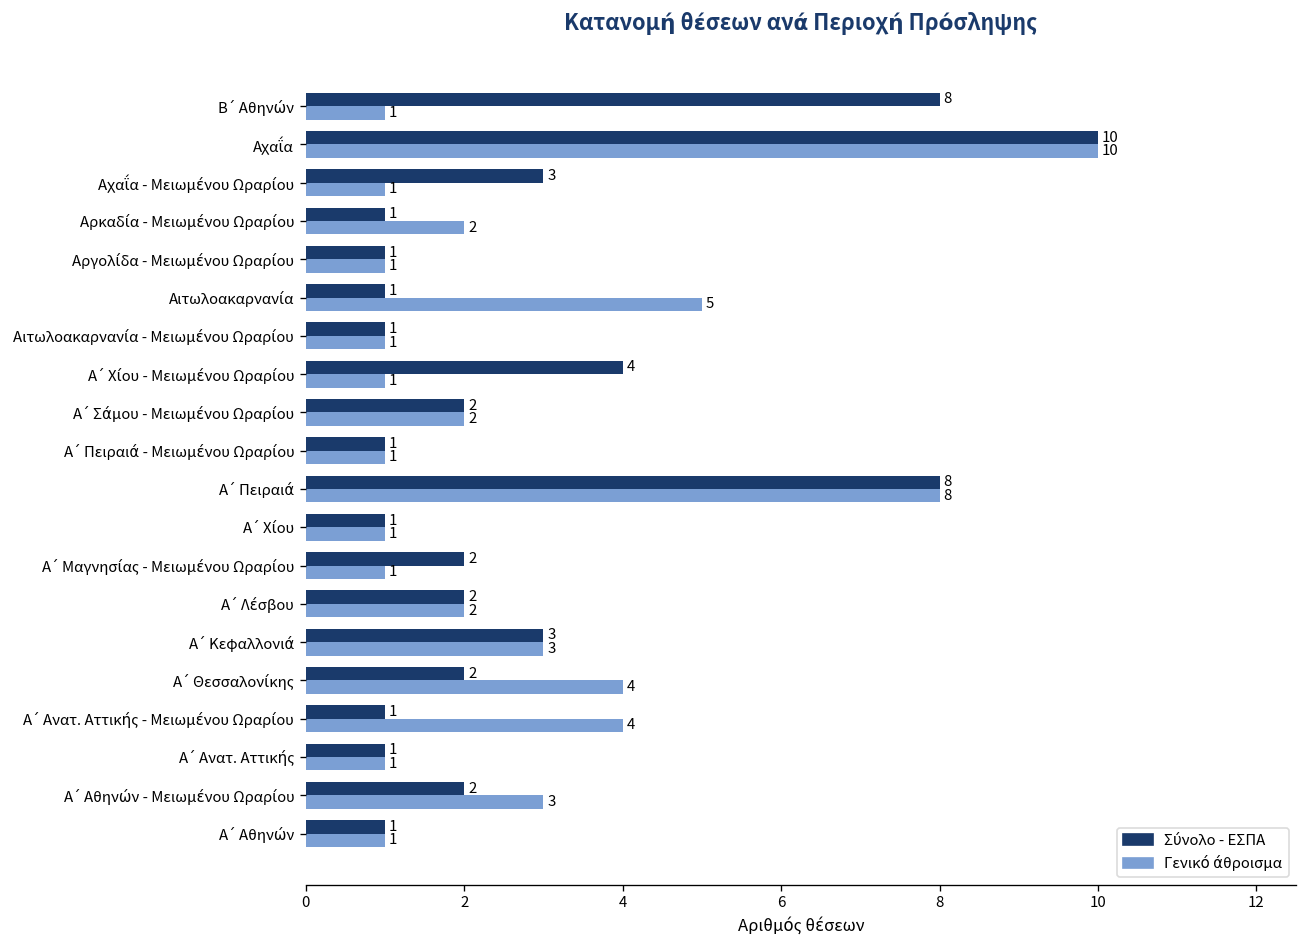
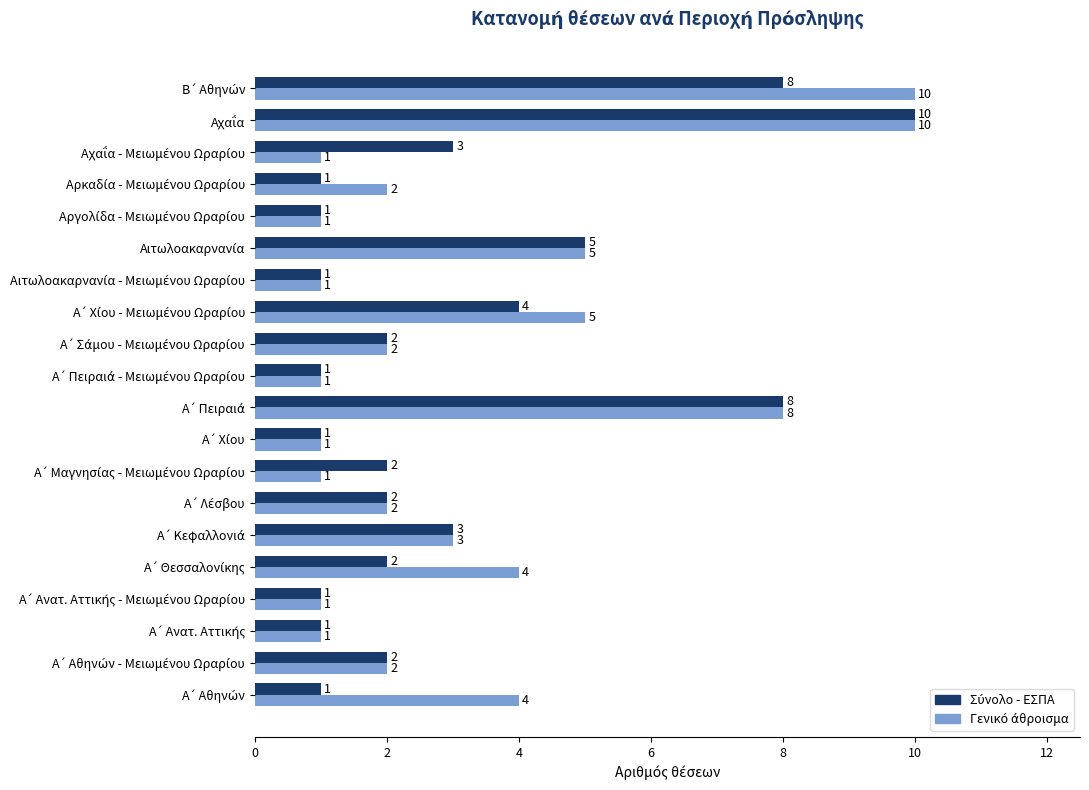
  {
    "Σύνολο - ΕΣΠΑ": {
      "Β΄ Αθηνών": 8,
      "Αχαΐα": 10,
      "Αχαΐα - Μειωμένου Ωραρίου": 3,
      "Αρκαδία - Μειωμένου Ωραρίου": 1,
      "Αργολίδα - Μειωμένου Ωραρίου": 1,
-     "Αιτωλοακαρνανία": 1,
+     "Αιτωλοακαρνανία": 5,
      "Αιτωλοακαρνανία - Μειωμένου Ωραρίου": 1,
      "Α΄ Χίου - Μειωμένου Ωραρίου": 4,
      "Α΄ Σάμου - Μειωμένου Ωραρίου": 2,
      "Α΄ Πειραιά - Μειωμένου Ωραρίου": 1,
      "Α΄ Πειραιά": 8,
      "Α΄ Χίου": 1,
      "Α΄ Μαγνησίας - Μειωμένου Ωραρίου": 2,
      "Α΄ Λέσβου": 2,
      "Α΄ Κεφαλλονιά": 3,
      "Α΄ Θεσσαλονίκης": 2,
      "Α΄ Ανατ. Αττικής - Μειωμένου Ωραρίου": 1,
      "Α΄ Ανατ. Αττικής": 1,
      "Α΄ Αθηνών - Μειωμένου Ωραρίου": 2,
      "Α΄ Αθηνών": 1
    },
    "Γενικό άθροισμα": {
-     "Β΄ Αθηνών": 1,
+     "Β΄ Αθηνών": 10,
      "Αχαΐα": 10,
      "Αχαΐα - Μειωμένου Ωραρίου": 1,
      "Αρκαδία - Μειωμένου Ωραρίου": 2,
      "Αργολίδα - Μειωμένου Ωραρίου": 1,
      "Αιτωλοακαρνανία": 5,
      "Αιτωλοακαρνανία - Μειωμένου Ωραρίου": 1,
-     "Α΄ Χίου - Μειωμένου Ωραρίου": 1,
+     "Α΄ Χίου - Μειωμένου Ωραρίου": 5,
      "Α΄ Σάμου - Μειωμένου Ωραρίου": 2,
      "Α΄ Πειραιά - Μειωμένου Ωραρίου": 1,
      "Α΄ Πειραιά": 8,
      "Α΄ Χίου": 1,
      "Α΄ Μαγνησίας - Μειωμένου Ωραρίου": 1,
      "Α΄ Λέσβου": 2,
      "Α΄ Κεφαλλονιά": 3,
      "Α΄ Θεσσαλονίκης": 4,
-     "Α΄ Ανατ. Αττικής - Μειωμένου Ωραρίου": 4,
+     "Α΄ Ανατ. Αττικής - Μειωμένου Ωραρίου": 1,
      "Α΄ Ανατ. Αττικής": 1,
-     "Α΄ Αθηνών - Μειωμένου Ωραρίου": 3,
-     "Α΄ Αθηνών": 1
+     "Α΄ Αθηνών - Μειωμένου Ωραρίου": 2,
+     "Α΄ Αθηνών": 4
    }
  }
